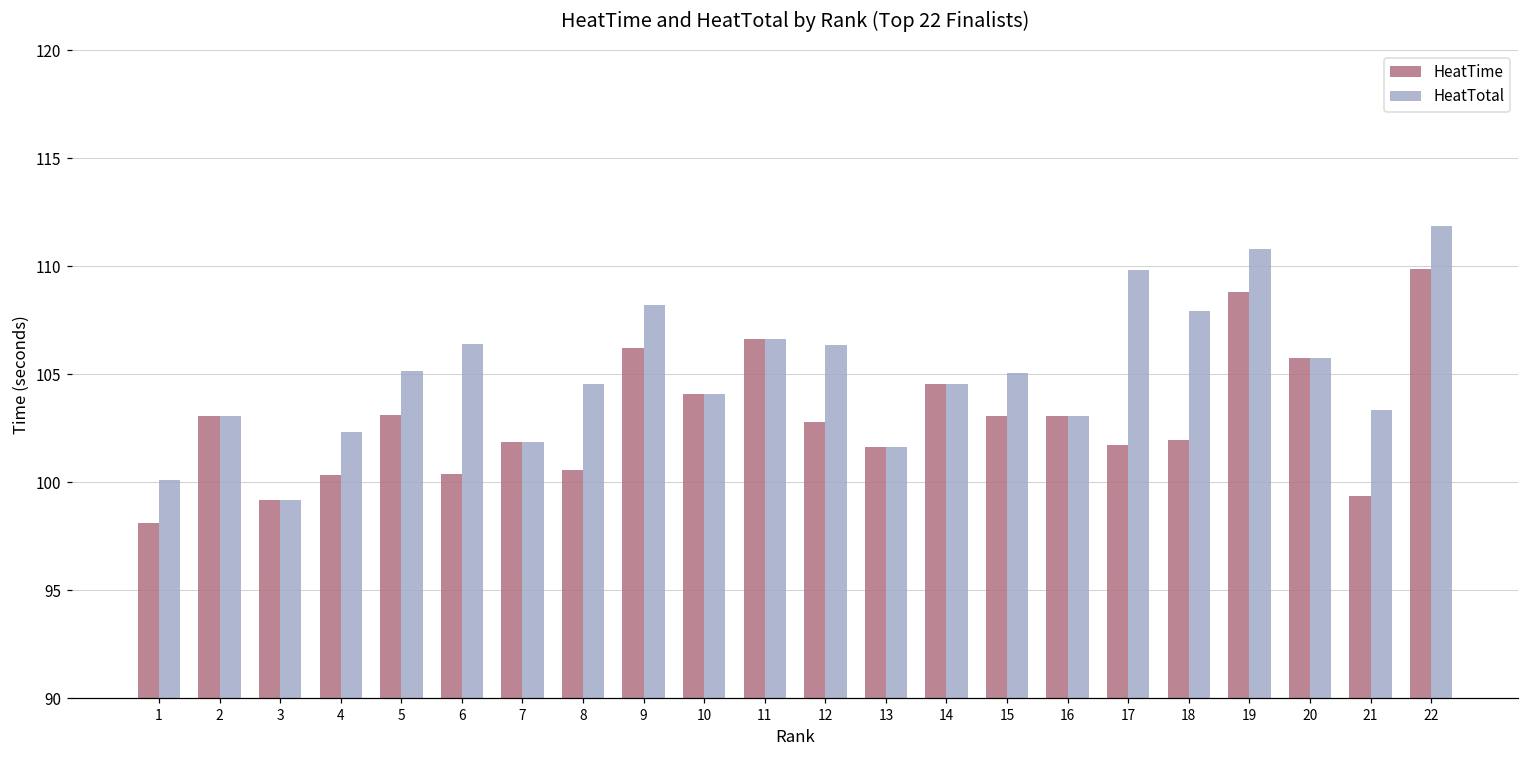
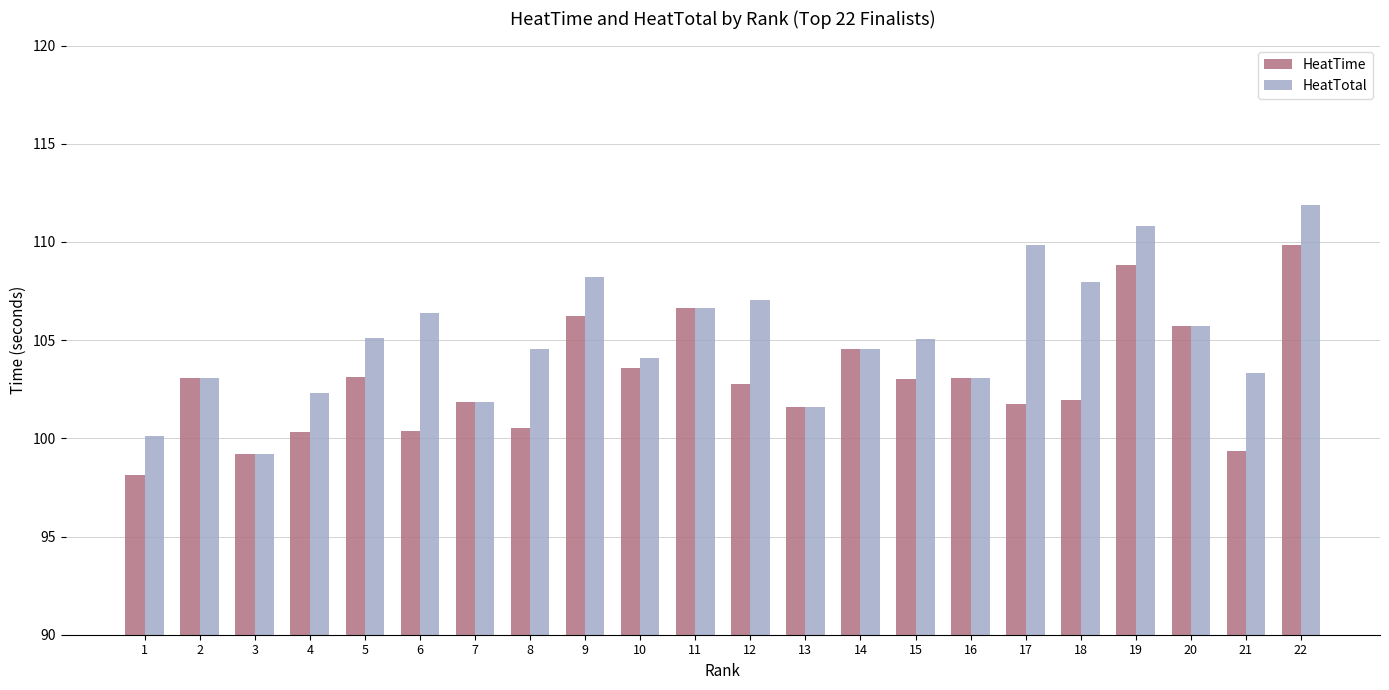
  {
    "HeatTime": {
      "1": 98.1,
      "2": 103.1,
      "3": 99.2,
      "4": 100.3,
      "5": 103.1,
      "6": 100.4,
      "7": 101.9,
      "8": 100.6,
      "9": 106.2,
-     "10": 104.1,
+     "10": 103.6,
      "11": 106.6,
      "12": 102.8,
      "13": 101.6,
      "14": 104.6,
      "15": 103.0,
      "16": 103.1,
      "17": 101.7,
      "18": 101.9,
      "19": 108.8,
      "20": 105.7,
      "21": 99.4,
      "22": 109.9
    },
    "HeatTotal": {
      "1": 100.1,
      "2": 103.1,
      "3": 99.2,
      "4": 102.3,
      "5": 105.1,
      "6": 106.4,
      "7": 101.9,
      "8": 104.6,
      "9": 108.2,
      "10": 104.1,
      "11": 106.6,
-     "12": 106.4,
+     "12": 107.0,
      "13": 101.6,
      "14": 104.6,
      "15": 105.0,
      "16": 103.1,
      "17": 109.8,
      "18": 107.9,
      "19": 110.8,
      "20": 105.7,
      "21": 103.4,
      "22": 111.9
    }
  }
